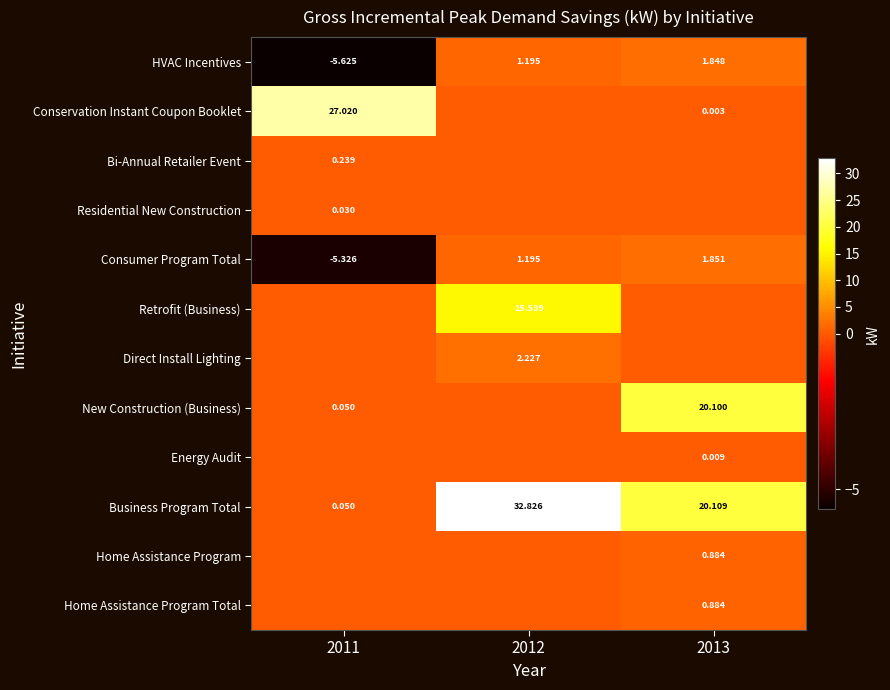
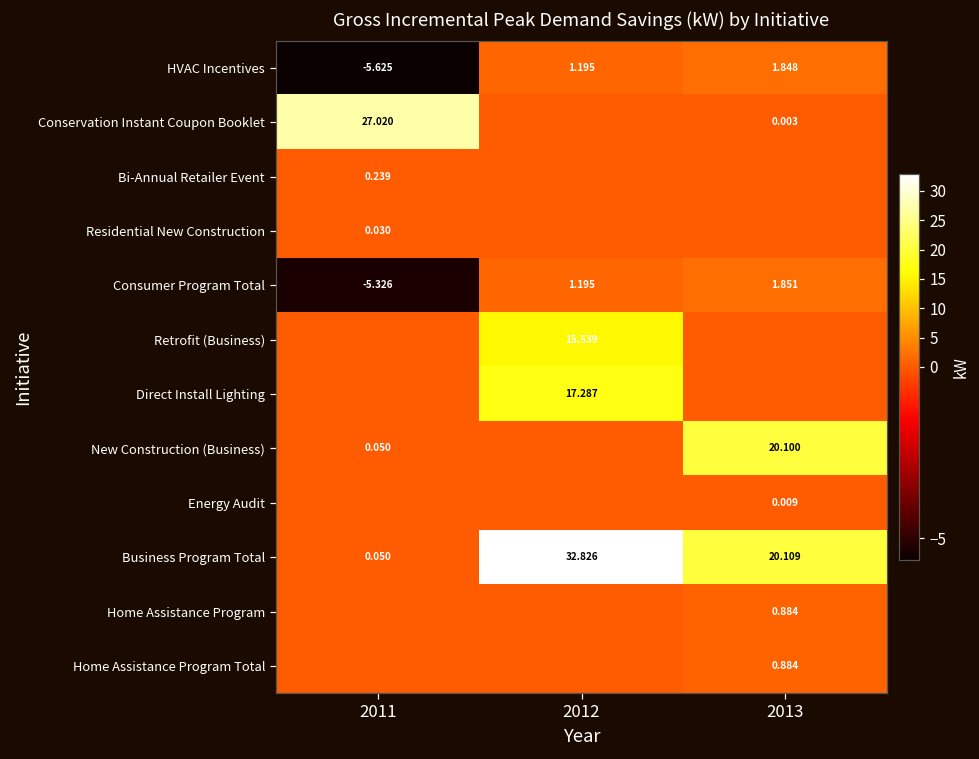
  {
    "HVAC Incentives": {
      "2011": -5.625,
      "2012": 1.195,
      "2013": 1.848
    },
    "Conservation Instant Coupon Booklet": {
      "2011": 27.020,
      "2013": 0.003
    },
    "Bi-Annual Retailer Event": {
      "2011": 0.239
    },
    "Residential New Construction": {
      "2011": 0.030
    },
    "Consumer Program Total": {
      "2011": -5.326,
      "2012": 1.195,
      "2013": 1.851
    },
    "Retrofit (Business)": {
      "2012": 15.539
    },
    "Direct Install Lighting": {
-     "2012": 2.227
+     "2012": 17.287
    },
    "New Construction (Business)": {
      "2011": 0.050,
      "2013": 20.100
    },
    "Energy Audit": {
      "2013": 0.009
    },
    "Business Program Total": {
      "2011": 0.050,
      "2012": 32.826,
      "2013": 20.109
    },
    "Home Assistance Program": {
      "2013": 0.884
    },
    "Home Assistance Program Total": {
      "2013": 0.884
    }
  }
